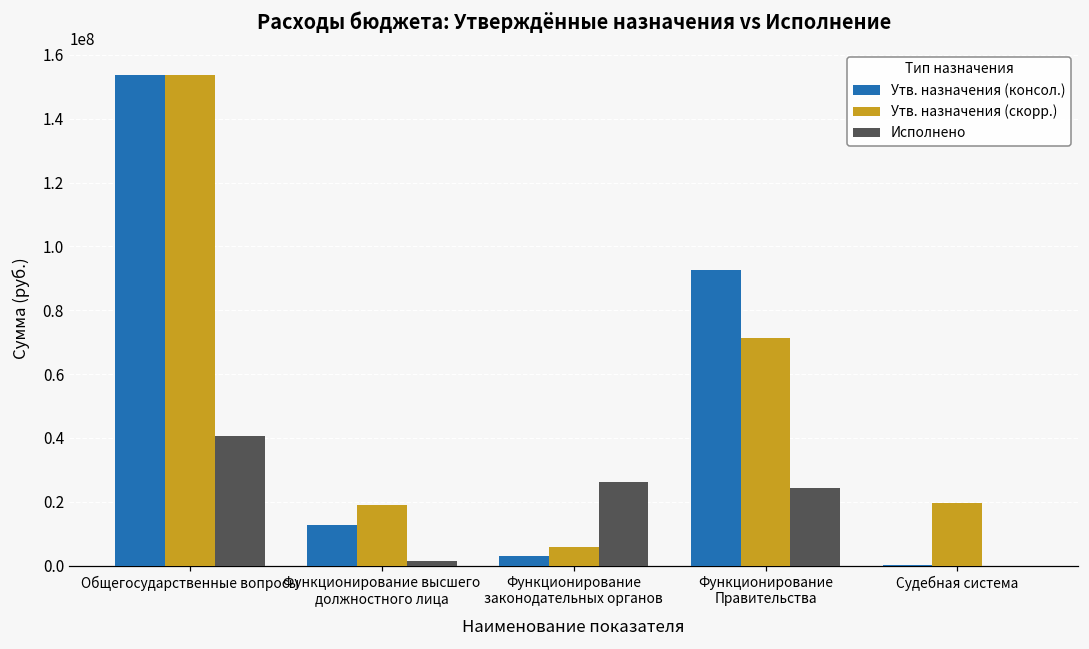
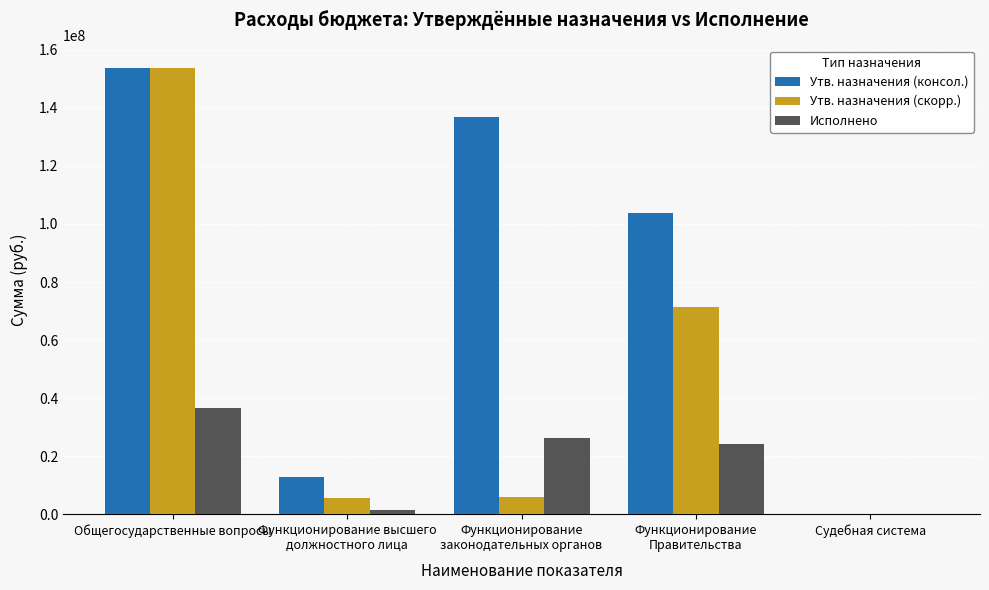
  {
    "Утв. назначения (консол.)": {
      "Общегосударственные вопросы": 154000000,
      "Функционирование высшего должностного лица": 13000000,
-     "Функционирование законодательных органов": 3000000,
-     "Функционирование Правительства": 93000000
+     "Функционирование законодательных органов": 137000000,
+     "Функционирование Правительства": 104000000
    },
    "Утв. назначения (скорр.)": {
      "Общегосударственные вопросы": 154000000,
-     "Функционирование высшего должностного лица": 19000000,
+     "Функционирование высшего должностного лица": 6000000,
      "Функционирование законодательных органов": 6000000,
      "Функционирование Правительства": 71000000,
-     "Судебная система": 20000000
+     "Судебная система": 0
    },
    "Исполнено": {
-     "Общегосударственные вопросы": 40000000,
+     "Общегосударственные вопросы": 36000000,
      "Функционирование высшего должностного лица": 1000000,
      "Функционирование законодательных органов": 26000000,
      "Функционирование Правительства": 24000000,
      "Судебная система": 0
    }
  }
